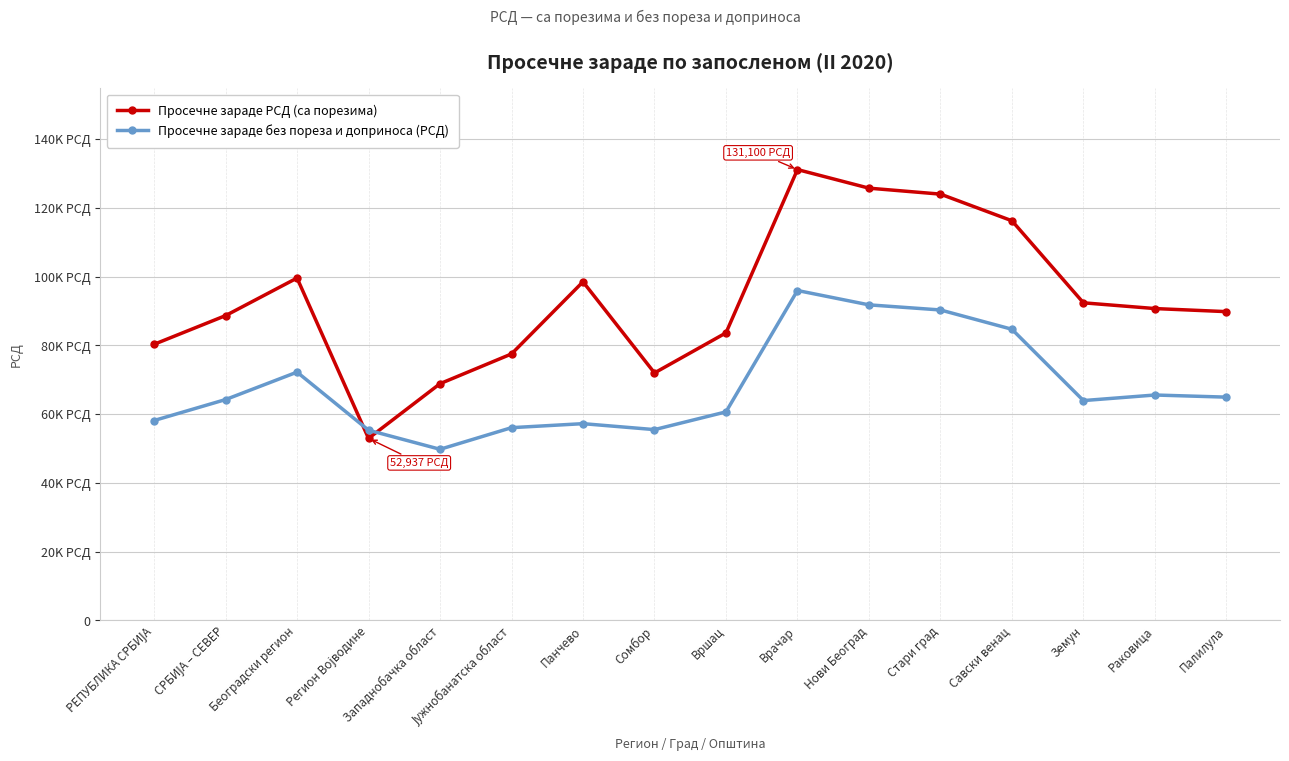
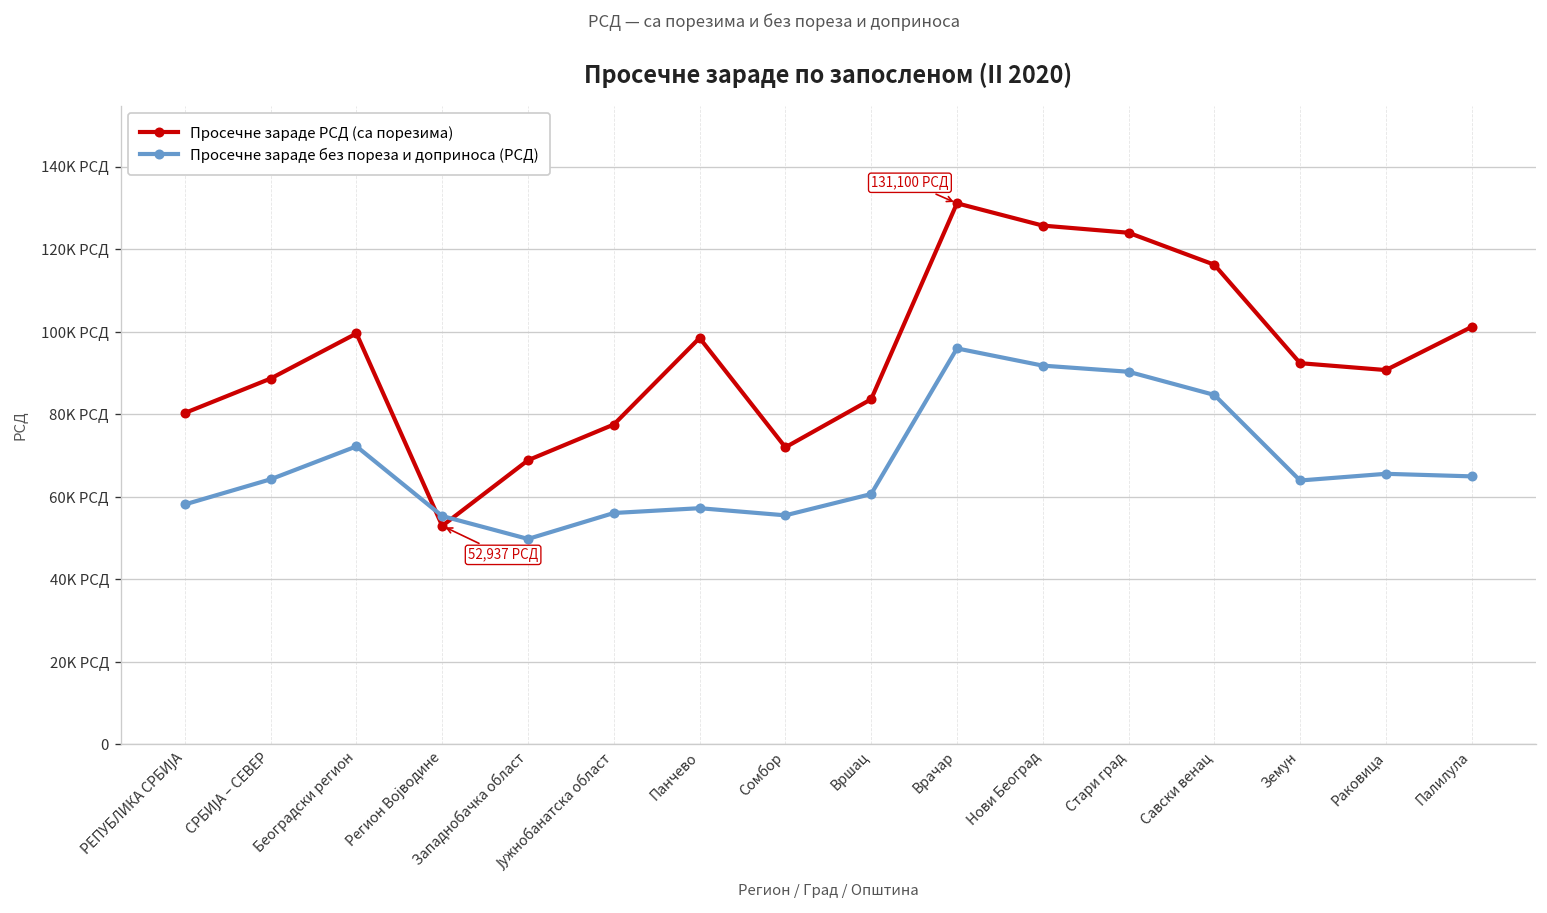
  {
    "Просечне зараде РСД (са порезима)": {
      "РЕПУБЛИКА СРБИЈА": "80K РСД",
      "СРБИЈА – СЕВЕР": "89K РСД",
      "Београдски регион": "100K РСД",
      "Регион Војводине": "53K РСД",
      "Западнобачка област": "69K РСД",
      "Јужнобанатска област": "77K РСД",
      "Панчево": "98K РСД",
      "Сомбор": "72K РСД",
      "Вршац": "84K РСД",
      "Нови Београд": "126K РСД",
      "Стари град": "124K РСД",
      "Савски венац": "116K РСД",
      "Земун": "92K РСД",
      "Раковица": "91K РСД",
-     "Палилула": "90K РСД"
+     "Палилула": "101K РСД"
    },
    "Просечне зараде без пореза и доприноса (РСД)": {
      "РЕПУБЛИКА СРБИЈА": "58K РСД",
      "СРБИЈА – СЕВЕР": "64K РСД",
      "Београдски регион": "72K РСД",
      "Регион Војводине": "55K РСД",
      "Јужнобанатска област": "56K РСД",
      "Панчево": "57K РСД",
      "Сомбор": "55K РСД",
      "Вршац": "61K РСД",
      "Врачар": "96K РСД",
      "Нови Београд": "92K РСД",
      "Стари град": "90K РСД",
      "Савски венац": "85K РСД",
      "Земун": "64K РСД",
      "Раковица": "66K РСД",
      "Палилула": "65K РСД"
    }
  }
